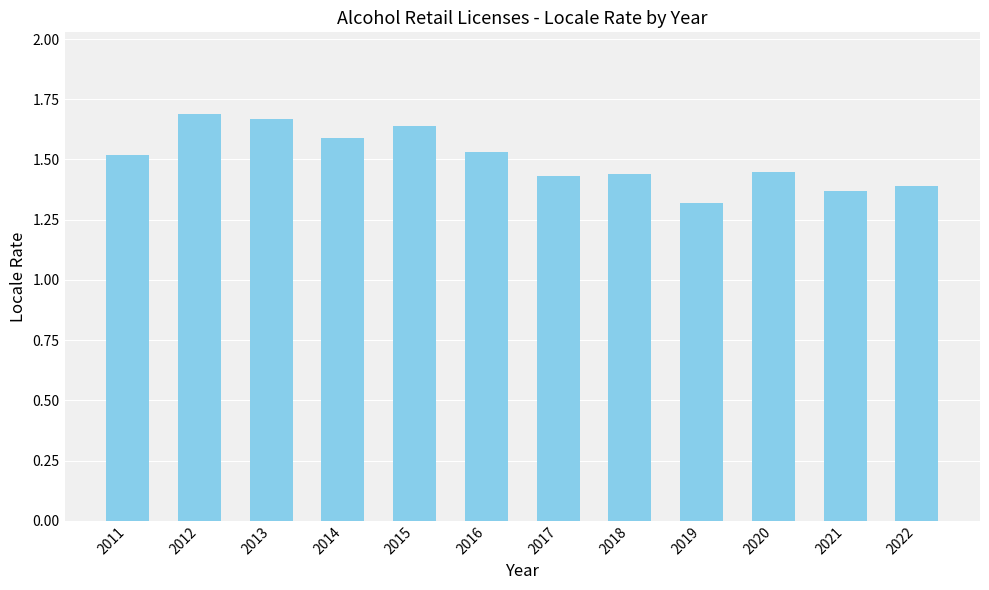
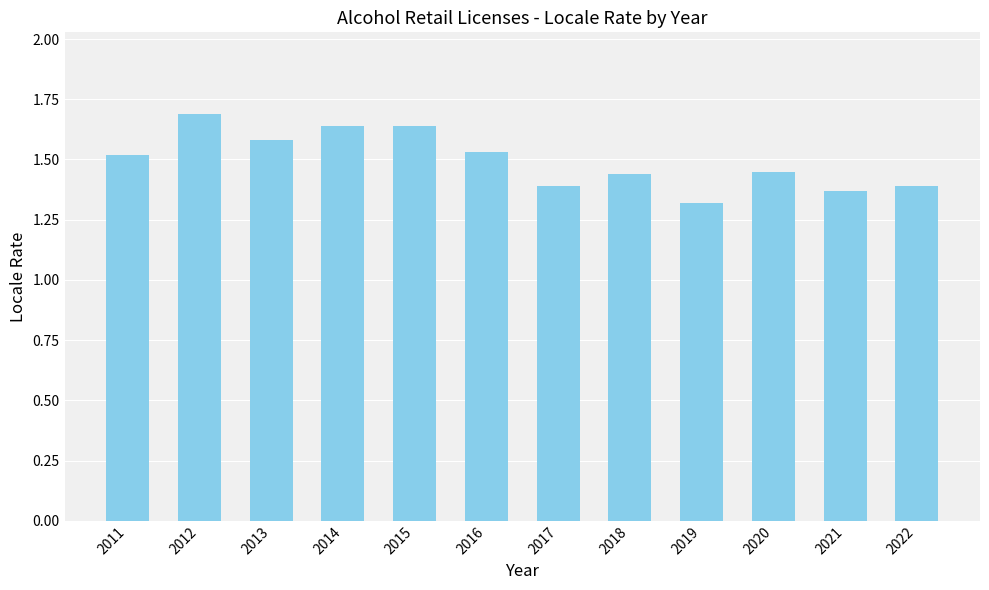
  {
    "2011": 1.52,
    "2012": 1.69,
-   "2013": 1.67,
-   "2014": 1.59,
+   "2013": 1.58,
+   "2014": 1.64,
    "2015": 1.64,
    "2016": 1.53,
-   "2017": 1.43,
+   "2017": 1.39,
    "2018": 1.44,
    "2019": 1.32,
    "2020": 1.45,
    "2021": 1.37,
    "2022": 1.39
  }
